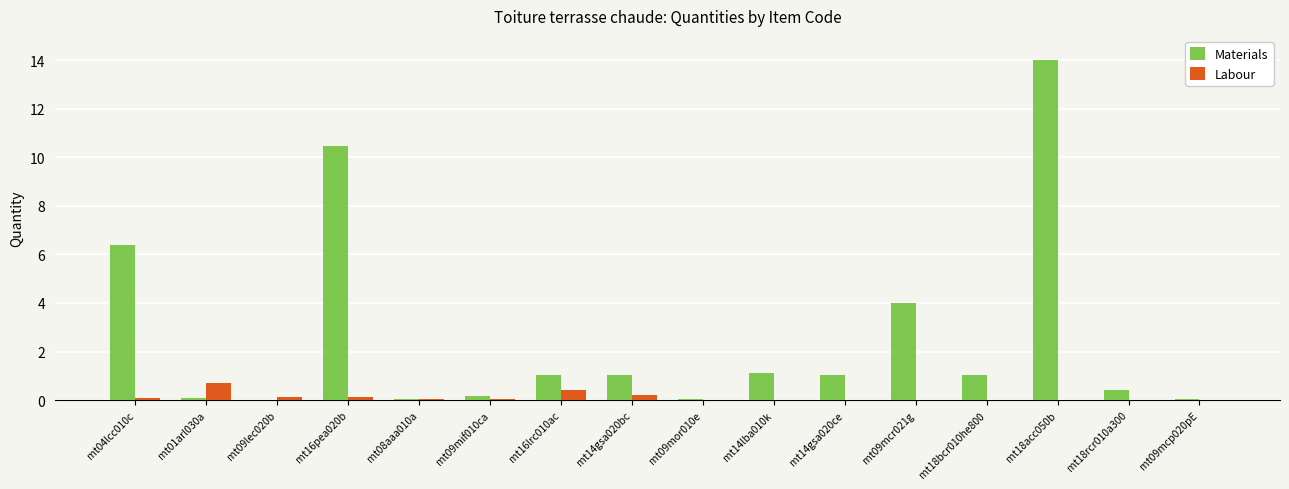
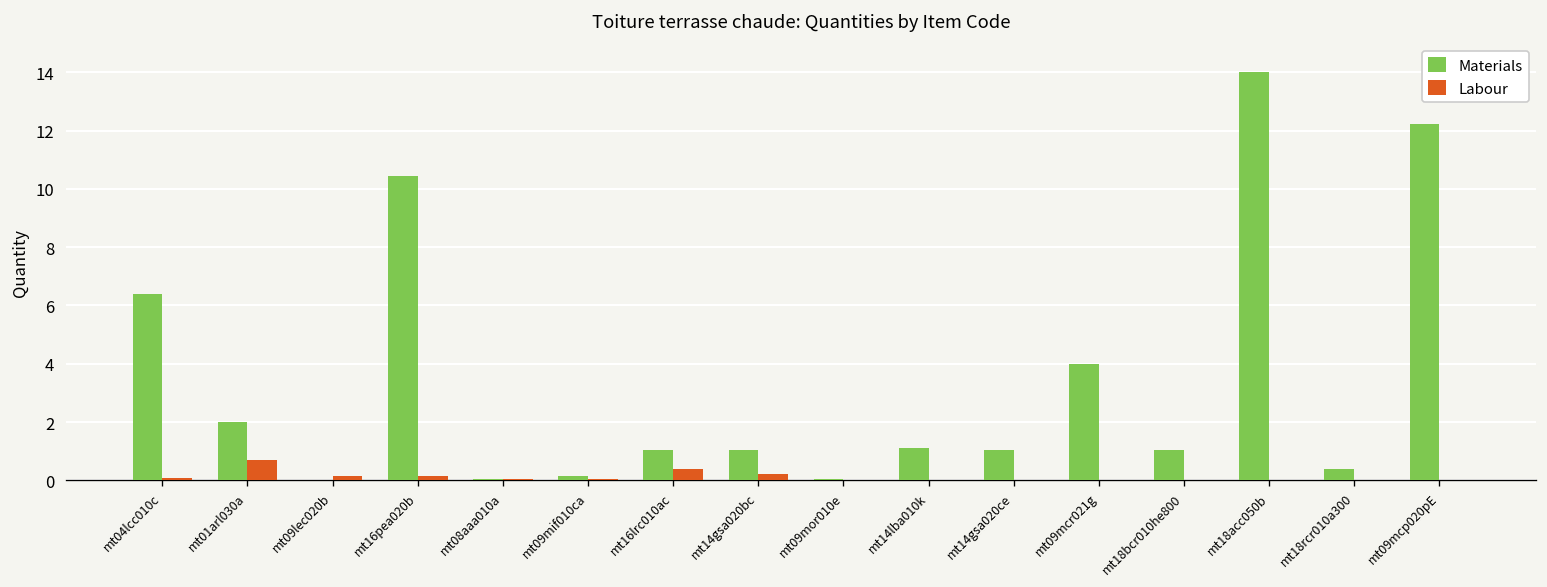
  {
    "Materials": {
      "mt04lcc010c": 6.4,
-     "mt01arl030a": 0.1,
+     "mt01arl030a": 2.0,
      "mt16pea020b": 10.5,
      "mt09mif010ca": 0.2,
      "mt16lrc010ac": 1.1,
      "mt14gsa020bc": 1.1,
      "mt14lba010k": 1.1,
      "mt14gsa020ce": 1.1,
      "mt09mcr021g": 4.0,
      "mt18bcr010he800": 1.1,
      "mt18acc050b": 14.0,
      "mt18rcr010a300": 0.4,
-     "mt09mcp020pE": 0.1
+     "mt09mcp020pE": 12.2
    },
    "Labour": {
      "mt01arl030a": 0.7,
      "mt09lec020b": 0.1,
      "mt16pea020b": 0.1,
      "mt16lrc010ac": 0.4,
      "mt14gsa020bc": 0.2,
      "mt09mor010e": 0.0,
      "mt14lba010k": 0.0,
      "mt14gsa020ce": 0.0,
      "mt09mcr021g": 0.0,
      "mt18bcr010he800": 0.0,
      "mt18acc050b": 0.0,
      "mt18rcr010a300": 0.0,
      "mt09mcp020pE": 0.0
    }
  }
